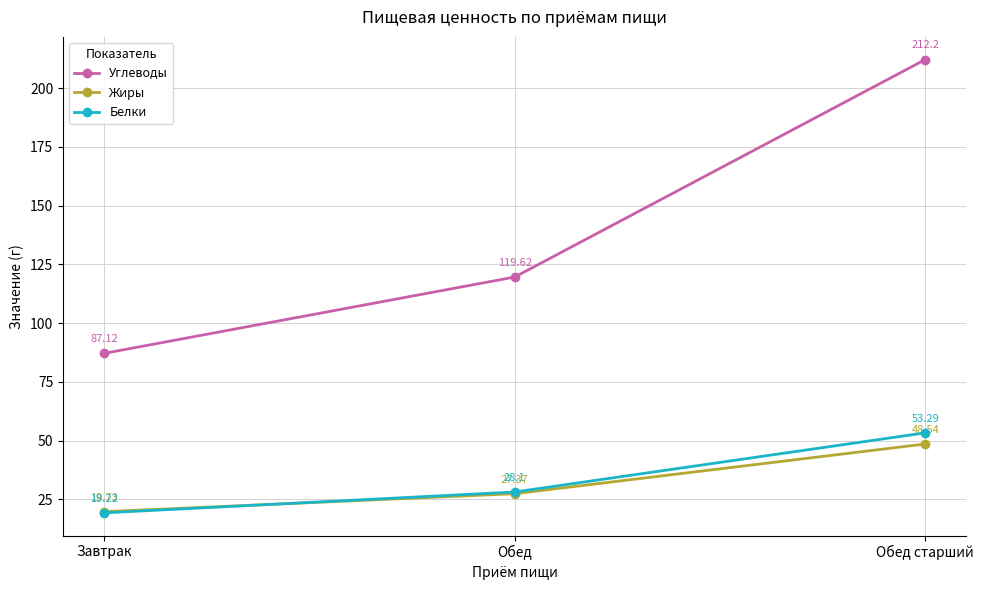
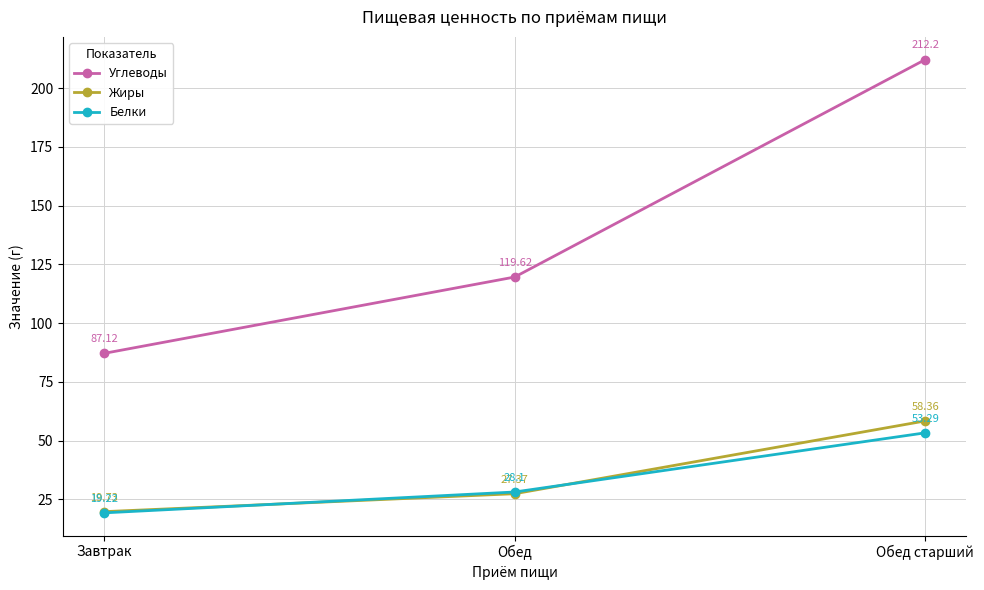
  {
    "Углеводы": {
      "Завтрак": 87.12,
      "Обед": 119.62,
      "Обед старший": 212.2
    },
    "Жиры": {
-     "Обед старший": 48.54
+     "Обед старший": 58.36
    },
    "Белки": {
      "Обед старший": 53.29
    }
  }
